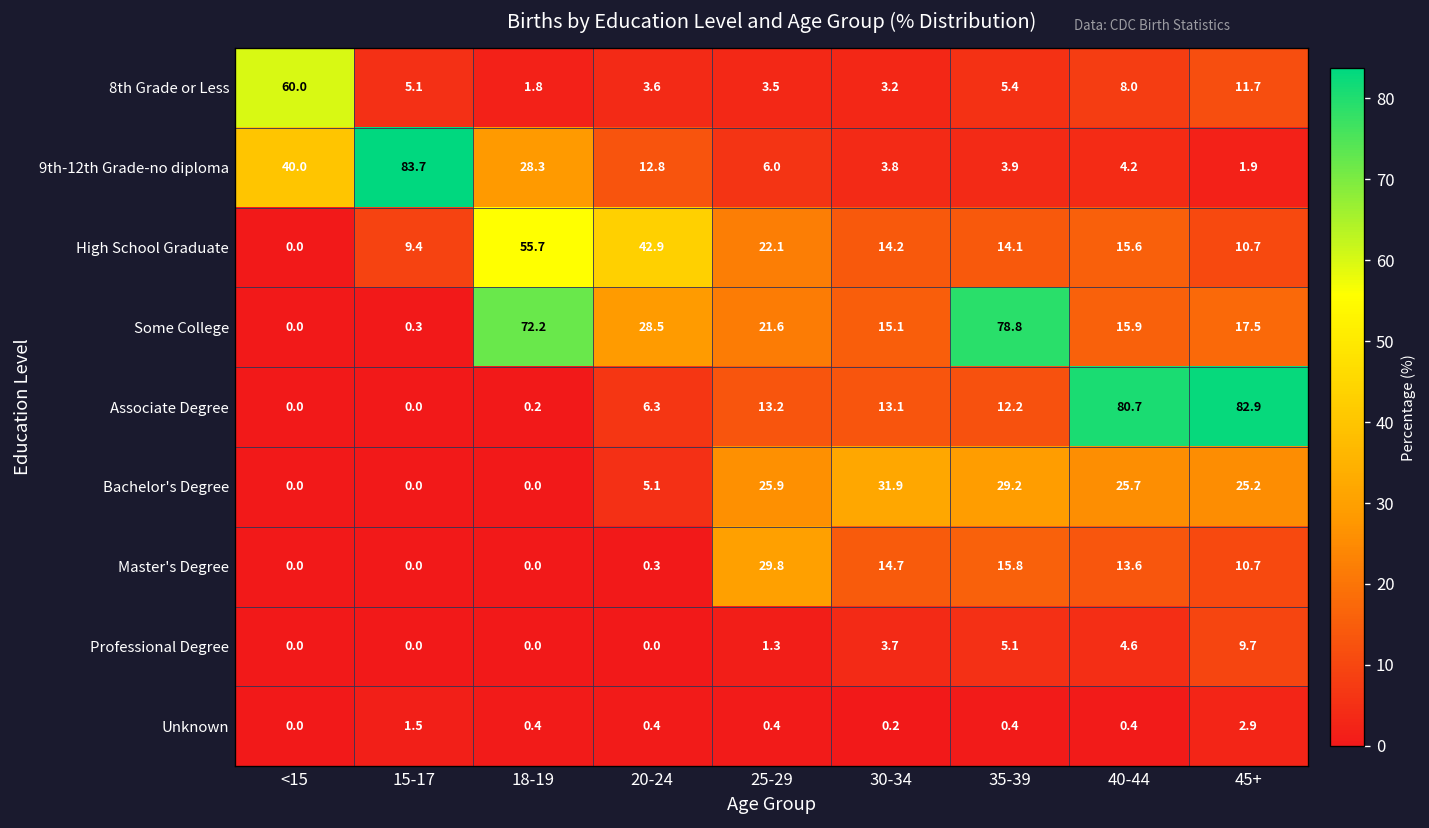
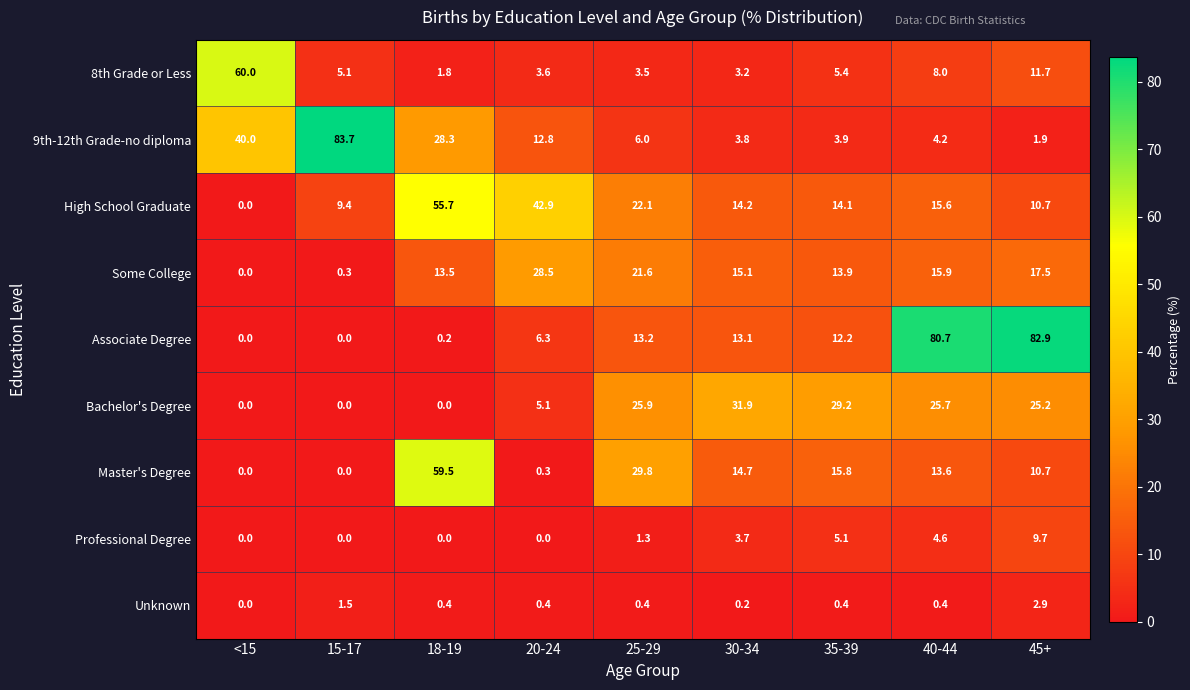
  {
    "8th Grade or Less": {
      "<15": 60.0,
      "15-17": 5.1,
      "18-19": 1.8,
      "20-24": 3.6,
      "25-29": 3.5,
      "30-34": 3.2,
      "35-39": 5.4,
      "40-44": 8.0,
      "45+": 11.7
    },
    "9th-12th Grade-no diploma": {
      "<15": 40.0,
      "15-17": 83.7,
      "18-19": 28.3,
      "20-24": 12.8,
      "25-29": 6.0,
      "30-34": 3.8,
      "35-39": 3.9,
      "40-44": 4.2,
      "45+": 1.9
    },
    "High School Graduate": {
      "<15": 0.0,
      "15-17": 9.4,
      "18-19": 55.7,
      "20-24": 42.9,
      "25-29": 22.1,
      "30-34": 14.2,
      "35-39": 14.1,
      "40-44": 15.6,
      "45+": 10.7
    },
    "Some College": {
      "<15": 0.0,
      "15-17": 0.3,
-     "18-19": 72.2,
+     "18-19": 13.5,
      "20-24": 28.5,
      "25-29": 21.6,
      "30-34": 15.1,
-     "35-39": 78.8,
+     "35-39": 13.9,
      "40-44": 15.9,
      "45+": 17.5
    },
    "Associate Degree": {
      "<15": 0.0,
      "15-17": 0.0,
      "18-19": 0.2,
      "20-24": 6.3,
      "25-29": 13.2,
      "30-34": 13.1,
      "35-39": 12.2,
      "40-44": 80.7,
      "45+": 82.9
    },
    "Bachelor's Degree": {
      "<15": 0.0,
      "15-17": 0.0,
      "18-19": 0.0,
      "20-24": 5.1,
      "25-29": 25.9,
      "30-34": 31.9,
      "35-39": 29.2,
      "40-44": 25.7,
      "45+": 25.2
    },
    "Master's Degree": {
      "<15": 0.0,
      "15-17": 0.0,
-     "18-19": 0.0,
+     "18-19": 59.5,
      "20-24": 0.3,
      "25-29": 29.8,
      "30-34": 14.7,
      "35-39": 15.8,
      "40-44": 13.6,
      "45+": 10.7
    },
    "Professional Degree": {
      "<15": 0.0,
      "15-17": 0.0,
      "18-19": 0.0,
      "20-24": 0.0,
      "25-29": 1.3,
      "30-34": 3.7,
      "35-39": 5.1,
      "40-44": 4.6,
      "45+": 9.7
    },
    "Unknown": {
      "<15": 0.0,
      "15-17": 1.5,
      "18-19": 0.4,
      "20-24": 0.4,
      "25-29": 0.4,
      "30-34": 0.2,
      "35-39": 0.4,
      "40-44": 0.4,
      "45+": 2.9
    }
  }
